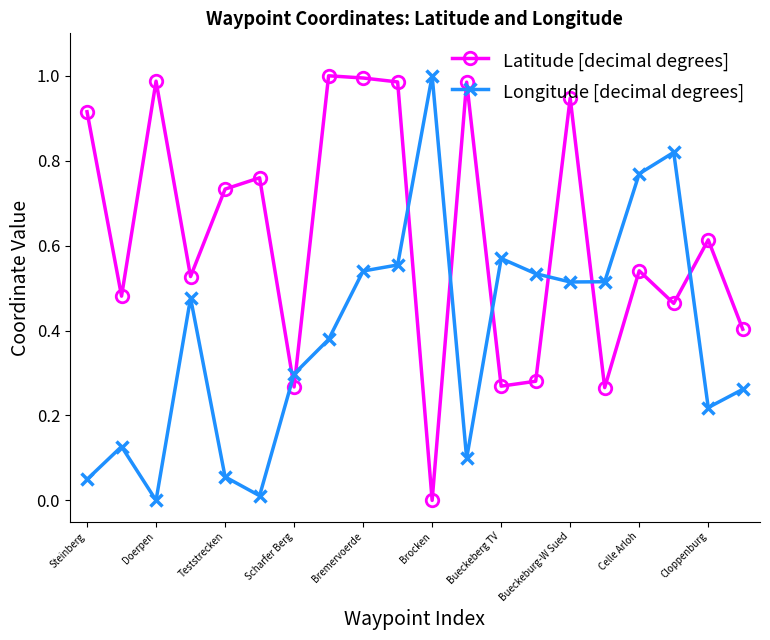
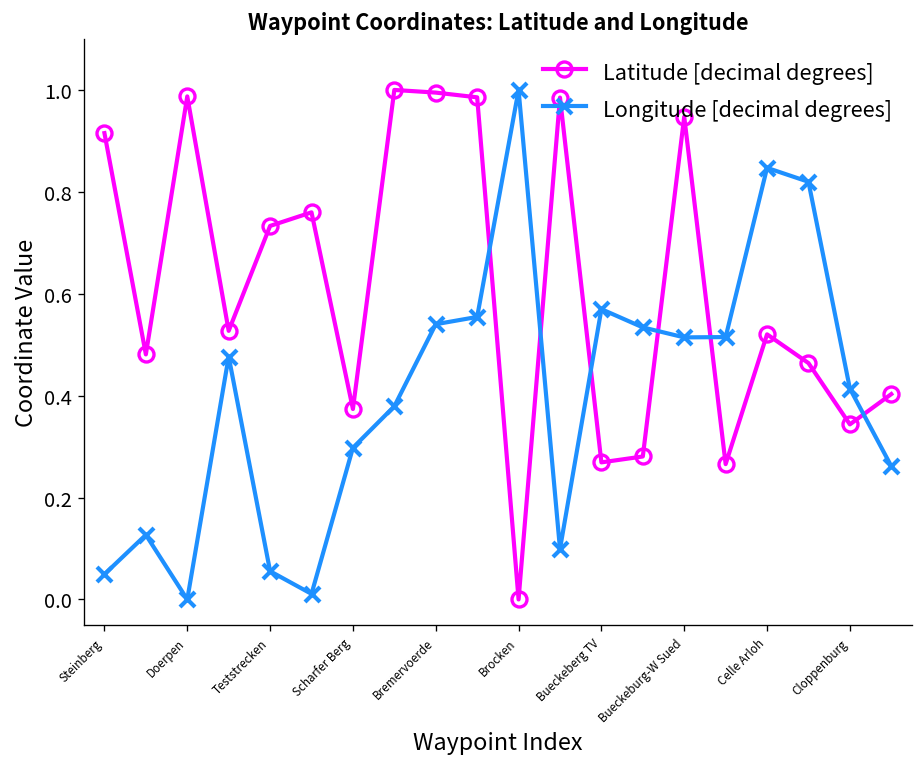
  {
    "Latitude [decimal degrees]": {
      "Steinberg": 0.92,
      "Doerpen": 0.99,
      "Teststrecken": 0.73,
-     "Scharfer Berg": 0.27,
+     "Scharfer Berg": 0.37,
      "Bremervoerde": 0.99,
      "Brocken": 0.00,
      "Bueckeberg TV": 0.27,
      "Bueckeburg-W Sued": 0.95,
-     "Celle Arloh": 0.54,
-     "Cloppenburg": 0.61
+     "Celle Arloh": 0.52,
+     "Cloppenburg": 0.34
    },
    "Longitude [decimal degrees]": {
      "Steinberg": 0.05,
      "Doerpen": 0.00,
      "Teststrecken": 0.06,
      "Scharfer Berg": 0.30,
      "Bremervoerde": 0.54,
      "Brocken": 1.00,
      "Bueckeberg TV": 0.57,
      "Bueckeburg-W Sued": 0.51,
-     "Celle Arloh": 0.77,
-     "Cloppenburg": 0.22
+     "Celle Arloh": 0.85,
+     "Cloppenburg": 0.41
    }
  }
